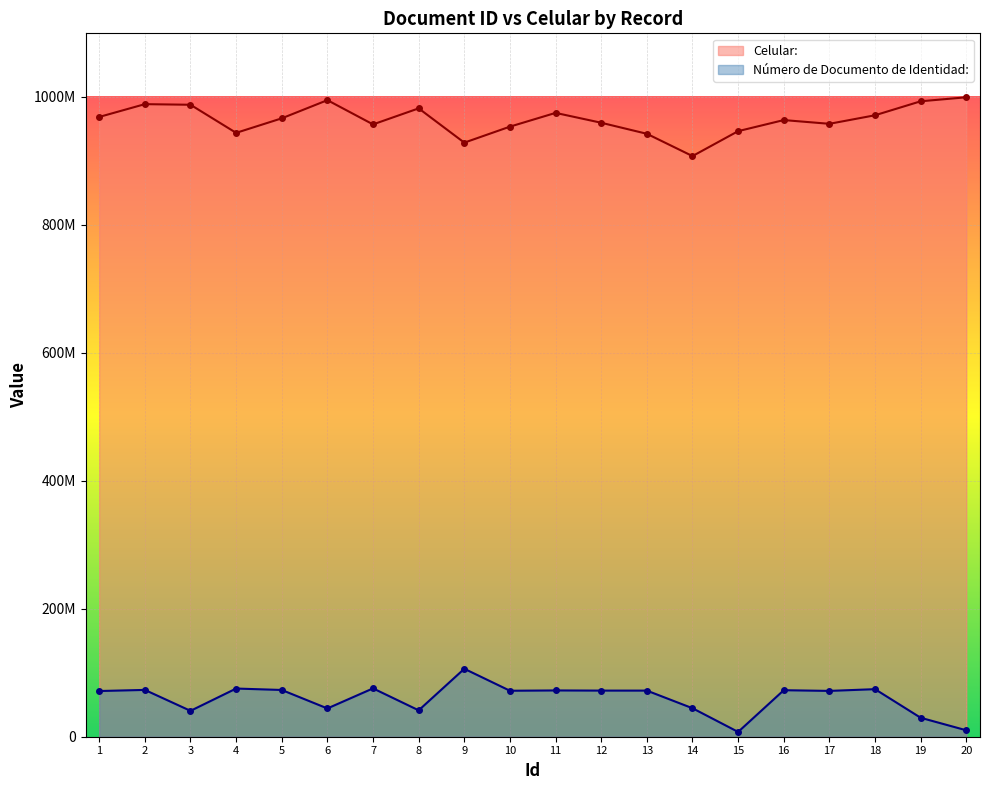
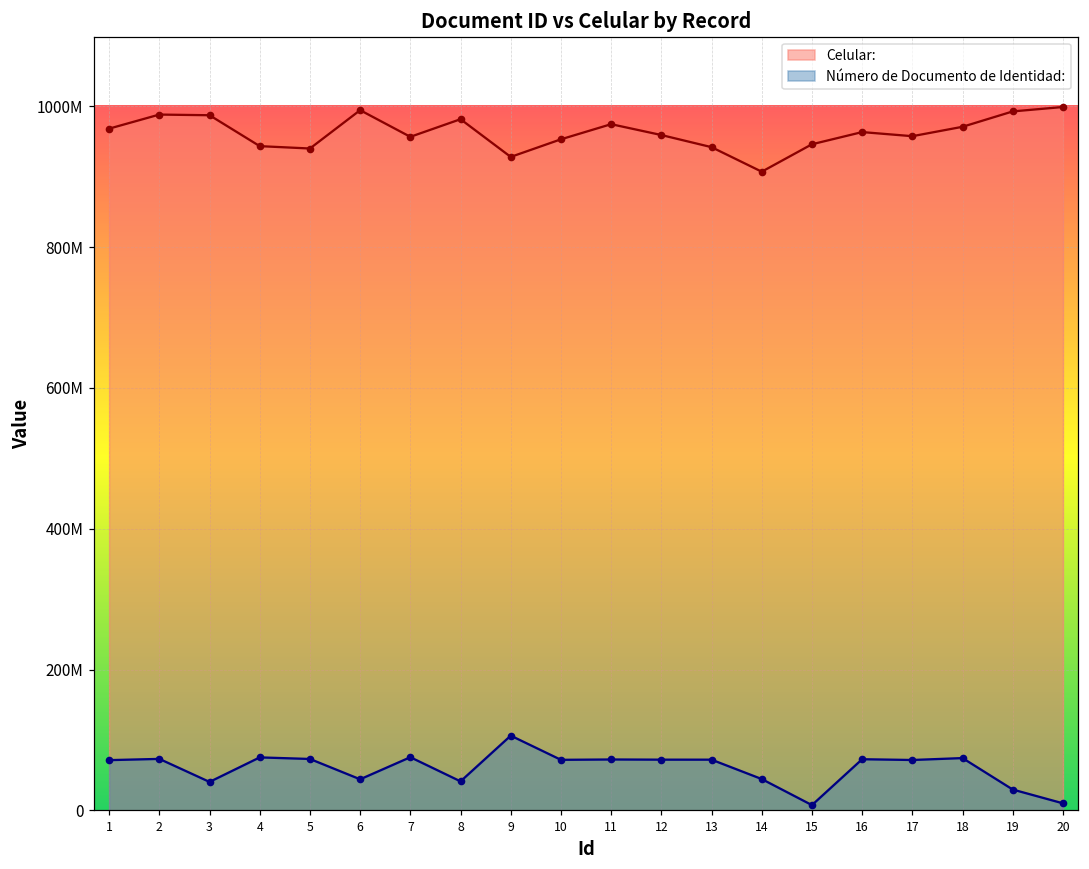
  {
    "Celular:": {
      "1": 970000000,
      "2": 990000000,
      "3": 990000000,
      "4": 940000000,
-     "5": 970000000,
+     "5": 940000000,
      "6": 990000000,
      "7": 960000000,
      "8": 980000000,
      "9": 930000000,
      "10": 950000000,
      "11": 970000000,
      "12": 960000000,
      "13": 940000000,
      "14": 910000000,
      "15": 950000000,
      "16": 960000000,
      "17": 960000000,
      "18": 970000000,
      "19": 990000000,
      "20": 1000000000
    },
    "Número de Documento de Identidad:": {
      "1": 70000000,
      "2": 70000000,
      "3": 40000000,
      "4": 80000000,
      "5": 70000000,
      "6": 40000000,
      "7": 80000000,
      "8": 40000000,
      "9": 110000000,
      "10": 70000000,
      "11": 70000000,
      "12": 70000000,
      "13": 70000000,
      "14": 40000000,
      "15": 10000000,
      "16": 70000000,
      "17": 70000000,
      "18": 70000000,
      "19": 30000000,
      "20": 10000000
    }
  }
